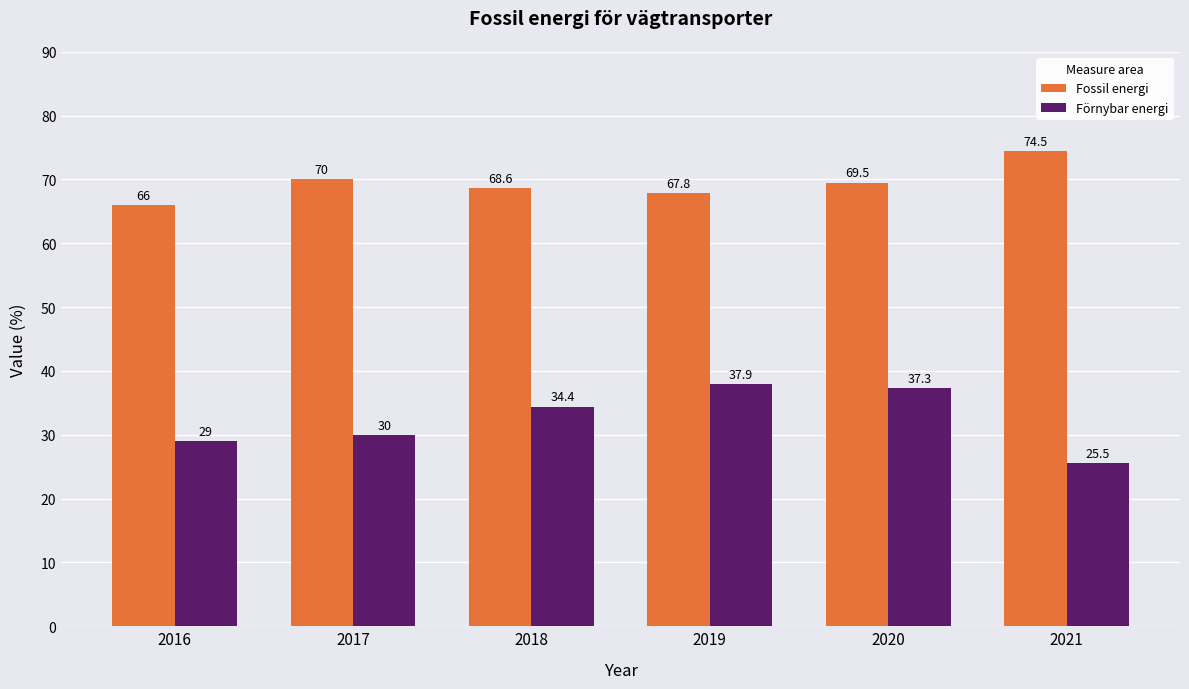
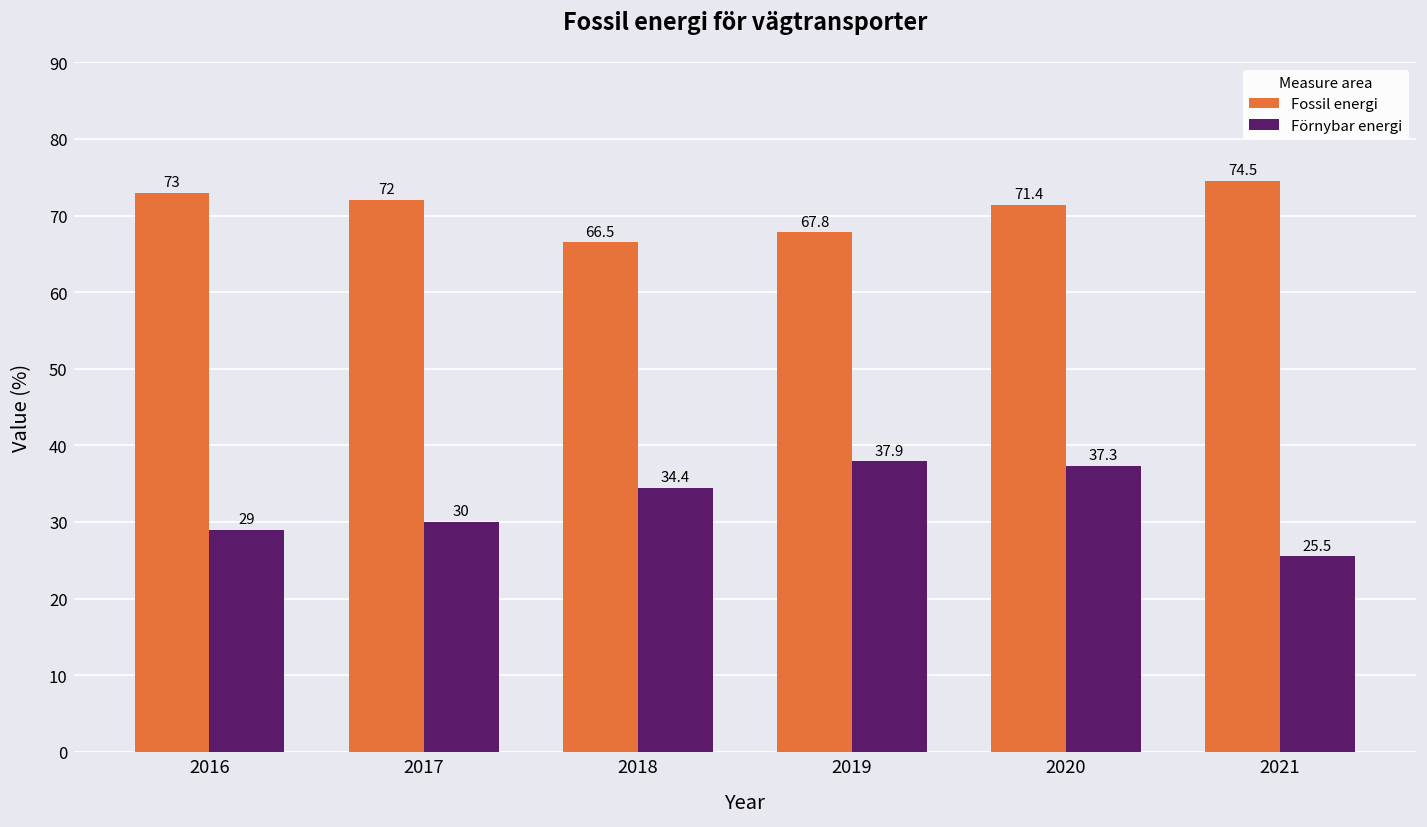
  {
    "Fossil energi": {
-     "2016": 66,
-     "2017": 70,
-     "2018": 68.6,
+     "2016": 73,
+     "2017": 72,
+     "2018": 66.5,
      "2019": 67.8,
-     "2020": 69.5,
+     "2020": 71.4,
      "2021": 74.5
    },
    "Förnybar energi": {
      "2016": 29,
      "2017": 30,
      "2018": 34.4,
      "2019": 37.9,
      "2020": 37.3,
      "2021": 25.5
    }
  }
